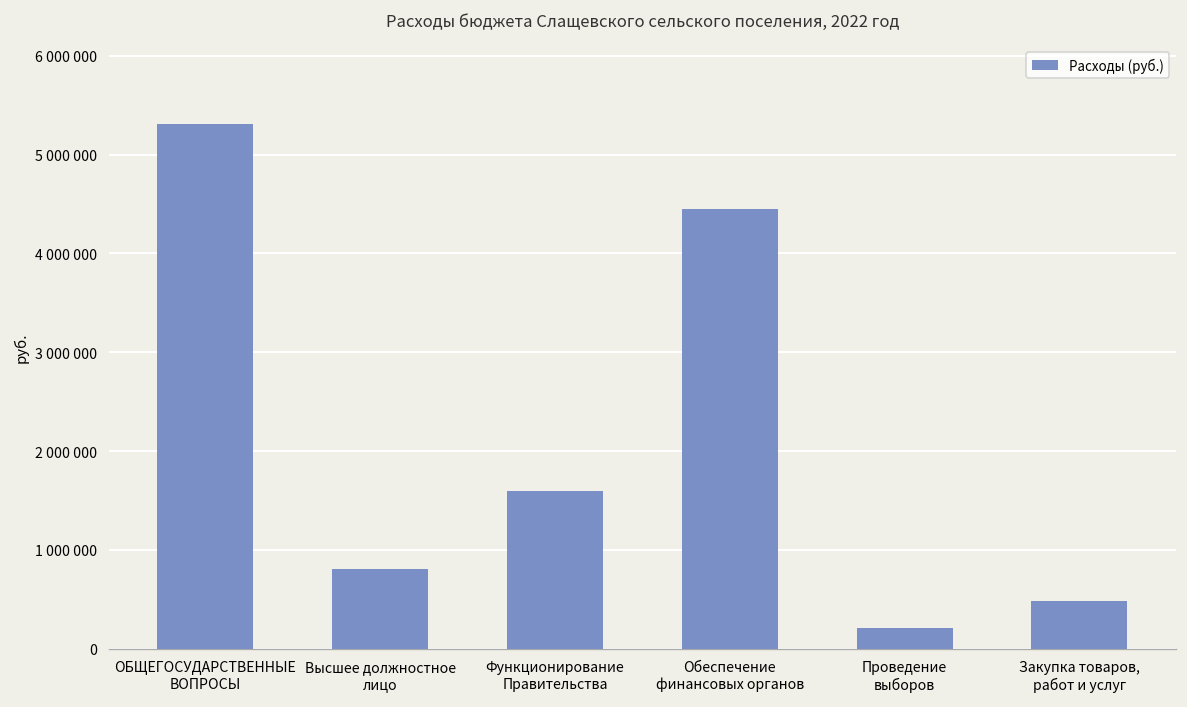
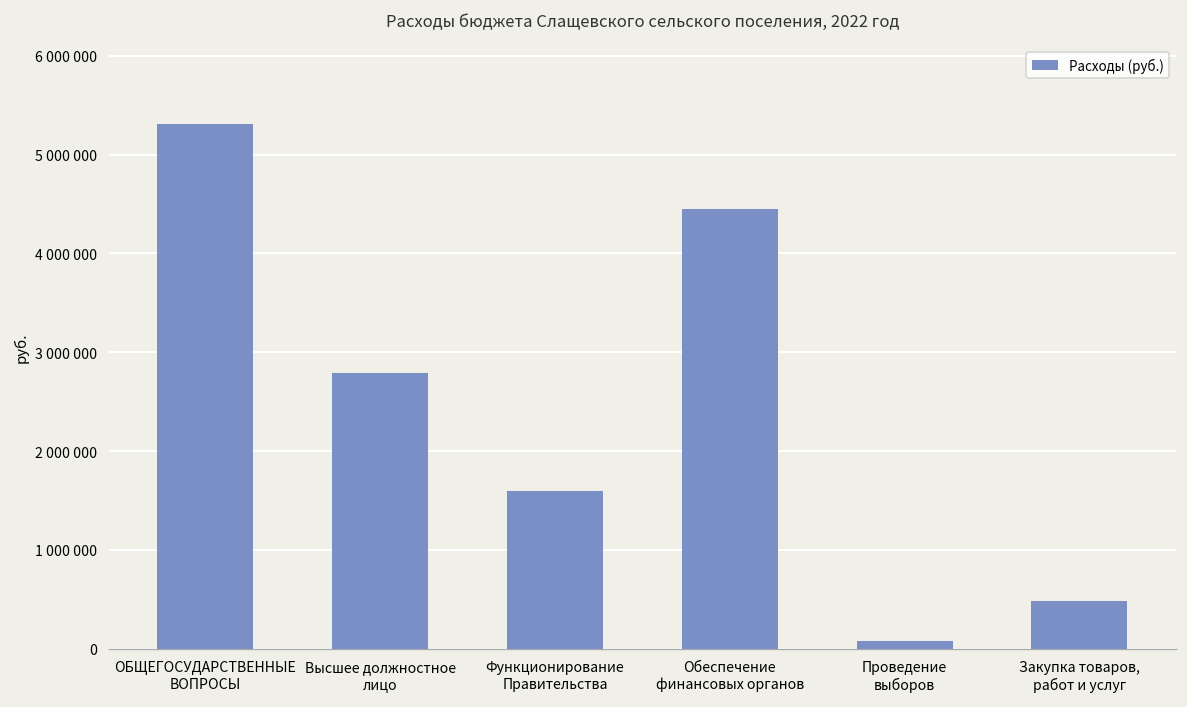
  {
    "ОБЩЕГОСУДАРСТВЕННЫЕ ВОПРОСЫ": 5300000,
-   "Высшее должностное лицо": 800000,
+   "Высшее должностное лицо": 2800000,
    "Функционирование Правительства": 1600000,
    "Обеспечение финансовых органов": 4400000,
-   "Проведение выборов": 200000,
+   "Проведение выборов": 100000,
    "Закупка товаров, работ и услуг": 500000
  }
